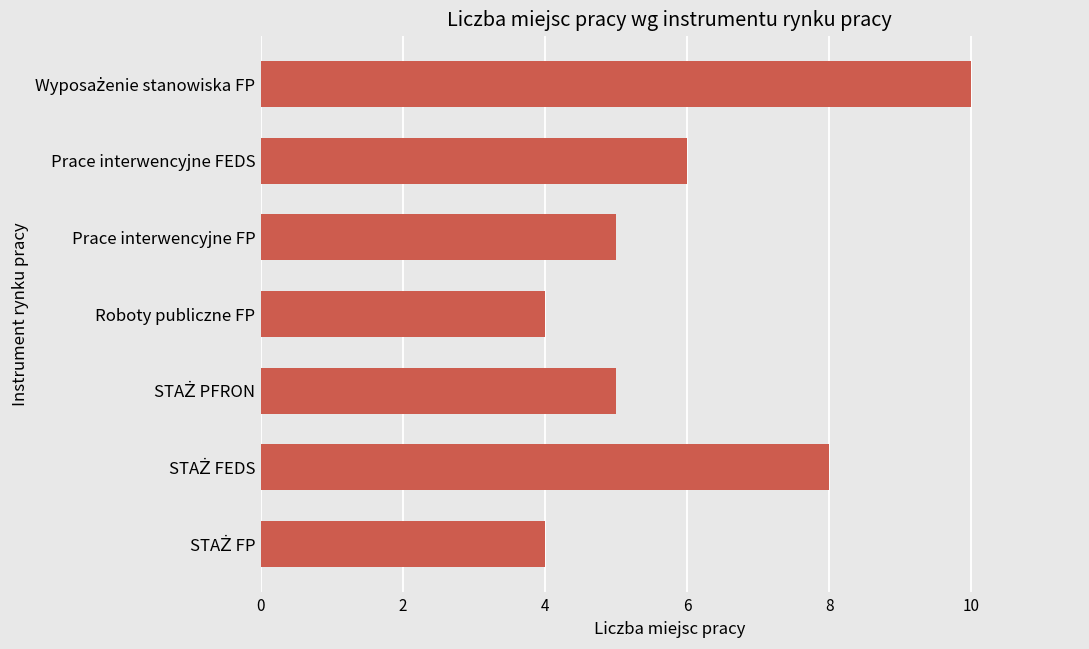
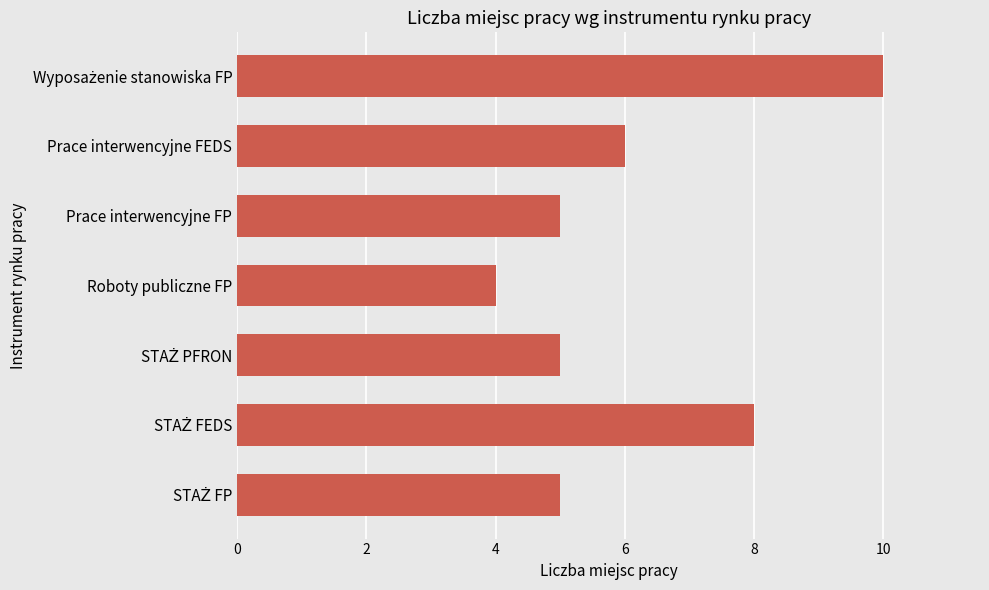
  {
    "Wyposażenie stanowiska FP": 10,
    "Prace interwencyjne FEDS": 6,
    "Prace interwencyjne FP": 5,
    "Roboty publiczne FP": 4,
    "STAŻ PFRON": 5,
    "STAŻ FEDS": 8,
-   "STAŻ FP": 4
+   "STAŻ FP": 5
  }
